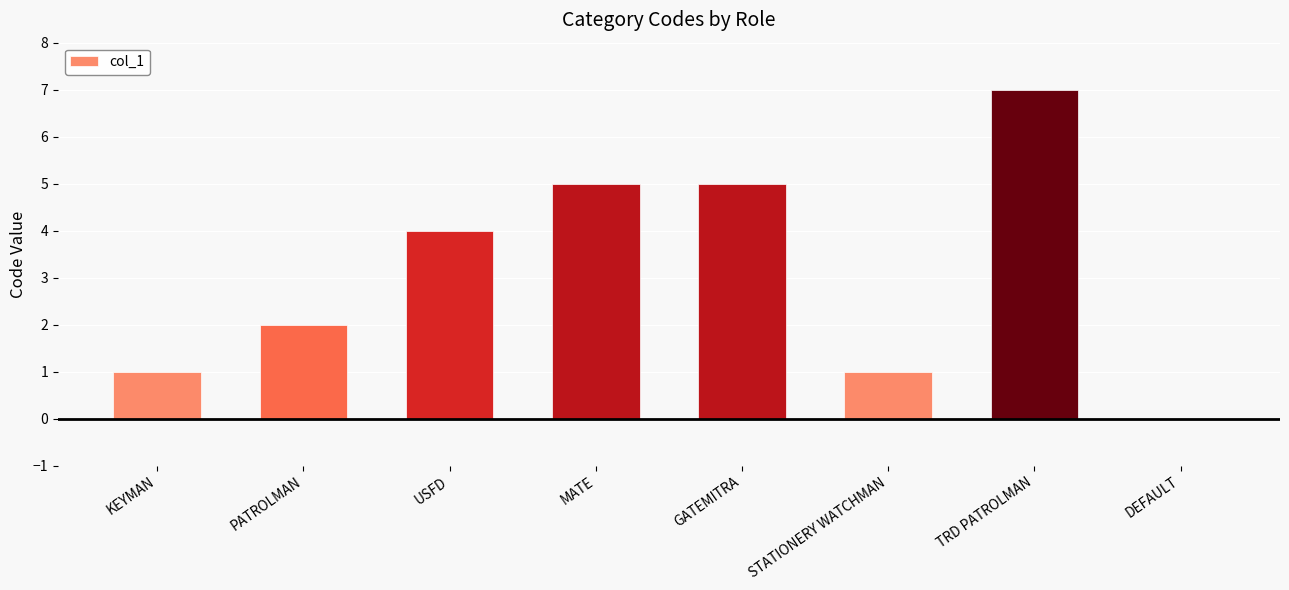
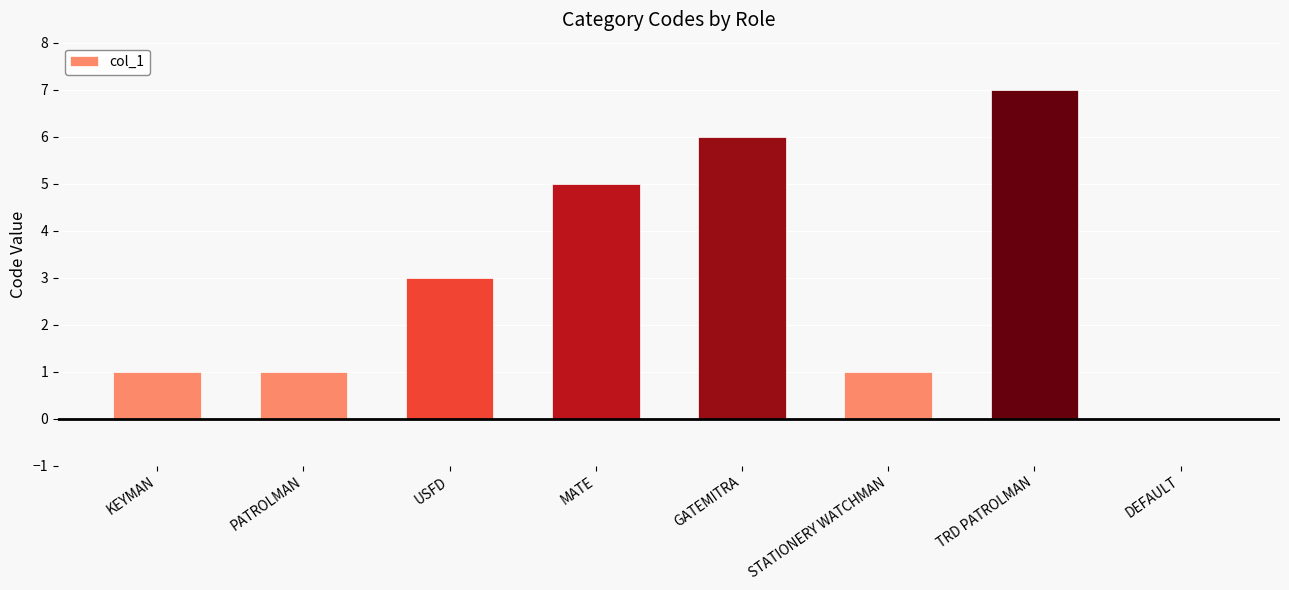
  {
    "KEYMAN": 1,
-   "PATROLMAN": 2,
-   "USFD": 4,
+   "PATROLMAN": 1,
+   "USFD": 3,
    "MATE": 5,
-   "GATEMITRA": 5,
+   "GATEMITRA": 6,
    "STATIONERY WATCHMAN": 1,
    "TRD PATROLMAN": 7,
    "DEFAULT": 0
  }
